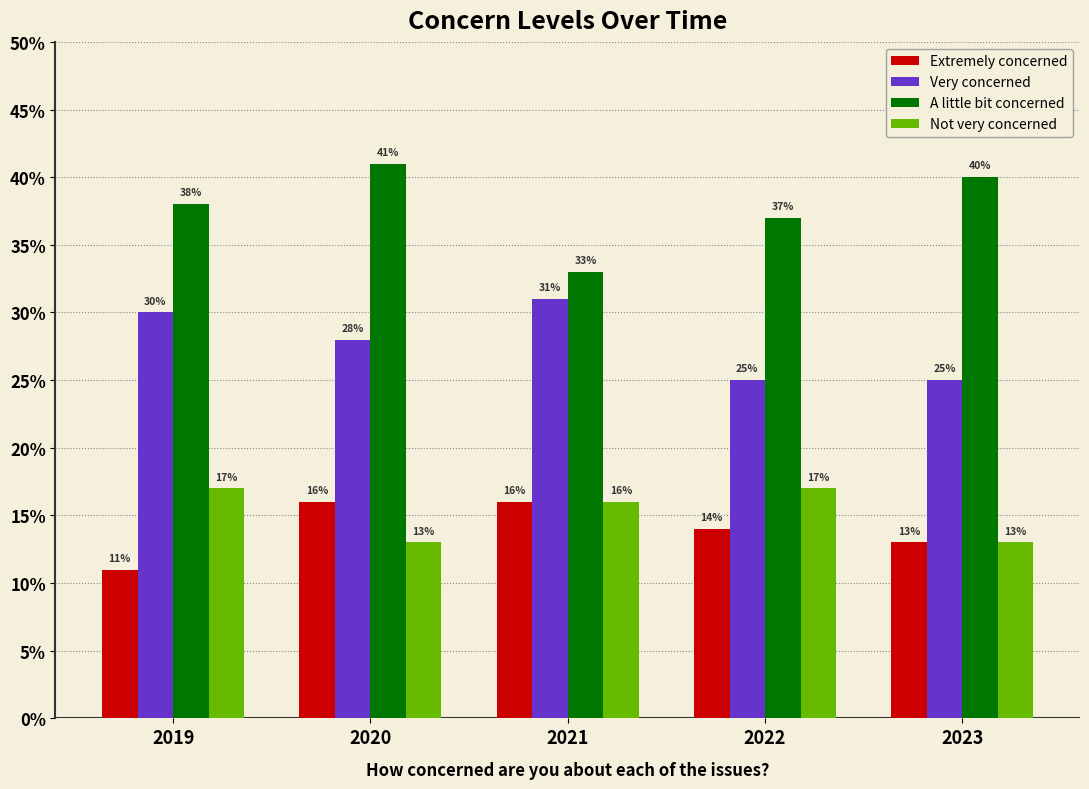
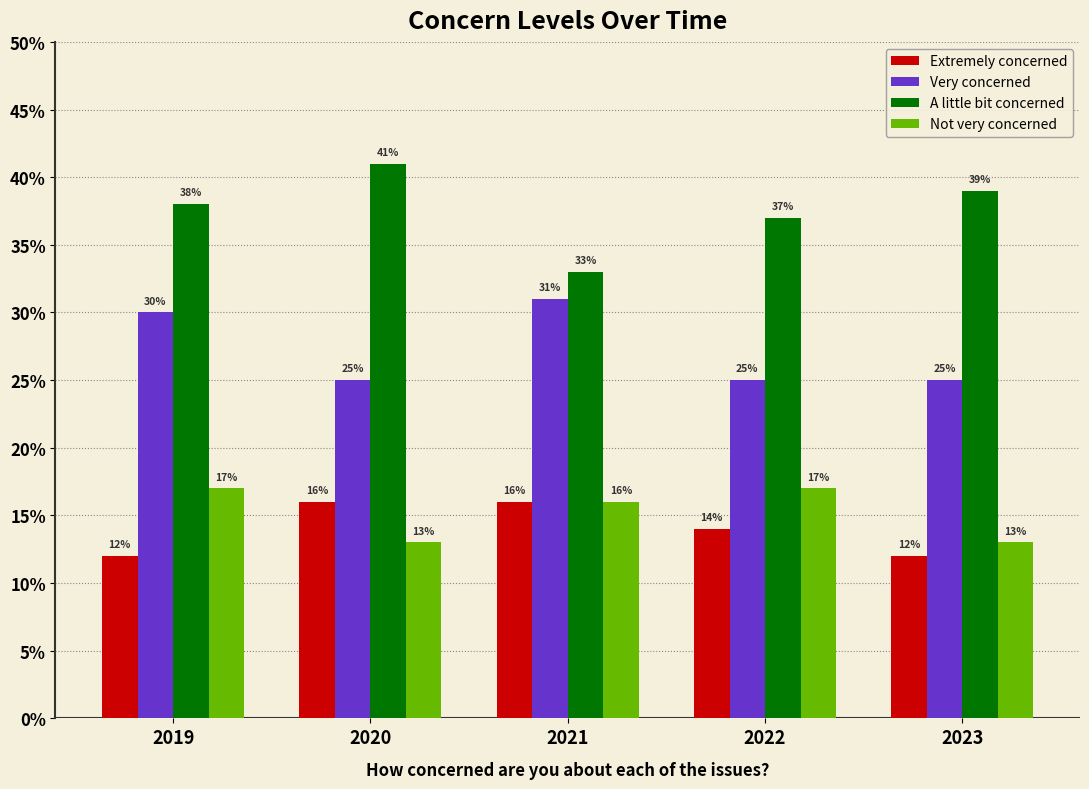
  {
    "Extremely concerned": {
-     "2019": "11%",
+     "2019": "12%",
      "2020": "16%",
      "2021": "16%",
      "2022": "14%",
-     "2023": "13%"
+     "2023": "12%"
    },
    "Very concerned": {
      "2019": "30%",
-     "2020": "28%",
+     "2020": "25%",
      "2021": "31%",
      "2022": "25%",
      "2023": "25%"
    },
    "A little bit concerned": {
      "2019": "38%",
      "2020": "41%",
      "2021": "33%",
      "2022": "37%",
-     "2023": "40%"
+     "2023": "39%"
    },
    "Not very concerned": {
      "2019": "17%",
      "2020": "13%",
      "2021": "16%",
      "2022": "17%",
      "2023": "13%"
    }
  }
